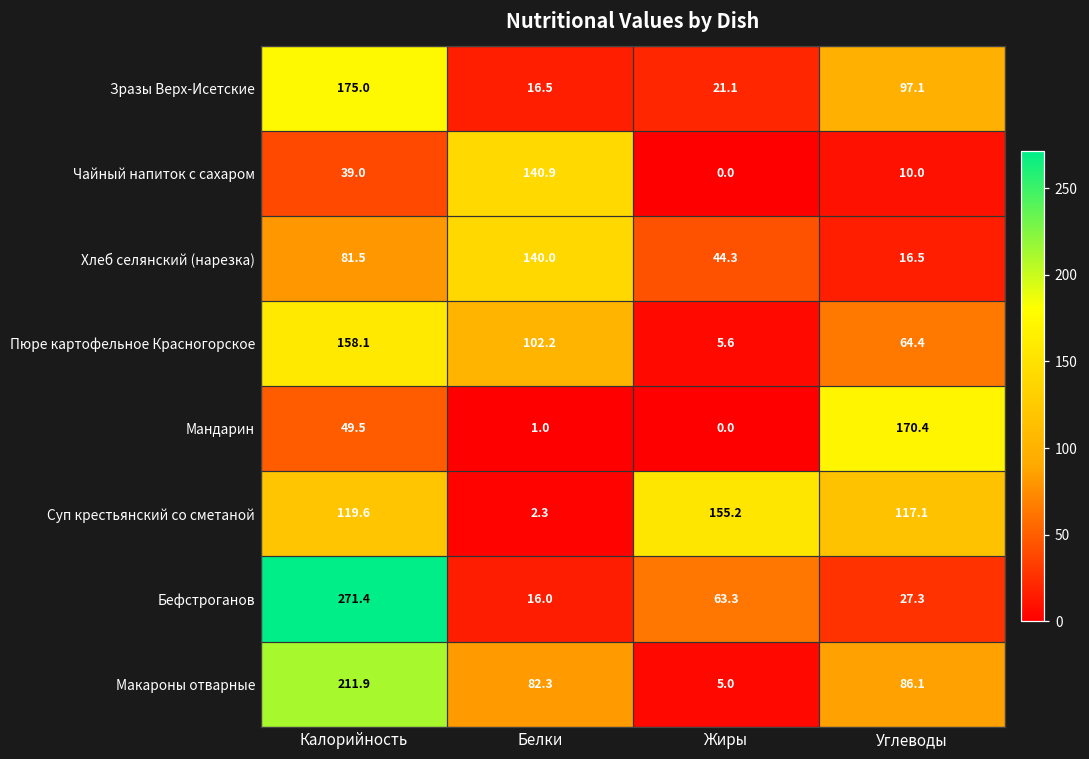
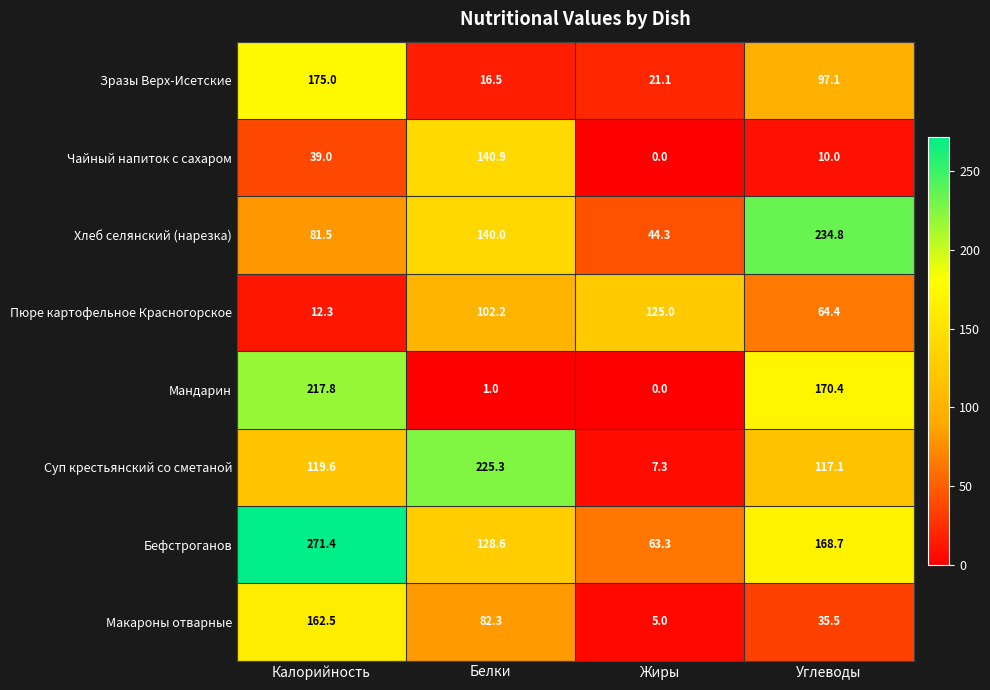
  {
    "Зразы Верх-Исетские": {
      "Калорийность": 175.0,
      "Белки": 16.5,
      "Жиры": 21.1,
      "Углеводы": 97.1
    },
    "Чайный напиток с сахаром": {
      "Калорийность": 39.0,
      "Белки": 140.9,
      "Жиры": 0.0,
      "Углеводы": 10.0
    },
    "Хлеб селянский (нарезка)": {
      "Калорийность": 81.5,
      "Белки": 140.0,
      "Жиры": 44.3,
-     "Углеводы": 16.5
+     "Углеводы": 234.8
    },
    "Пюре картофельное Красногорское": {
-     "Калорийность": 158.1,
+     "Калорийность": 12.3,
      "Белки": 102.2,
-     "Жиры": 5.6,
+     "Жиры": 125.0,
      "Углеводы": 64.4
    },
    "Мандарин": {
-     "Калорийность": 49.5,
+     "Калорийность": 217.8,
      "Белки": 1.0,
      "Жиры": 0.0,
      "Углеводы": 170.4
    },
    "Суп крестьянский со сметаной": {
      "Калорийность": 119.6,
-     "Белки": 2.3,
-     "Жиры": 155.2,
+     "Белки": 225.3,
+     "Жиры": 7.3,
      "Углеводы": 117.1
    },
    "Бефстроганов": {
      "Калорийность": 271.4,
-     "Белки": 16.0,
+     "Белки": 128.6,
      "Жиры": 63.3,
-     "Углеводы": 27.3
+     "Углеводы": 168.7
    },
    "Макароны отварные": {
-     "Калорийность": 211.9,
+     "Калорийность": 162.5,
      "Белки": 82.3,
      "Жиры": 5.0,
-     "Углеводы": 86.1
+     "Углеводы": 35.5
    }
  }
